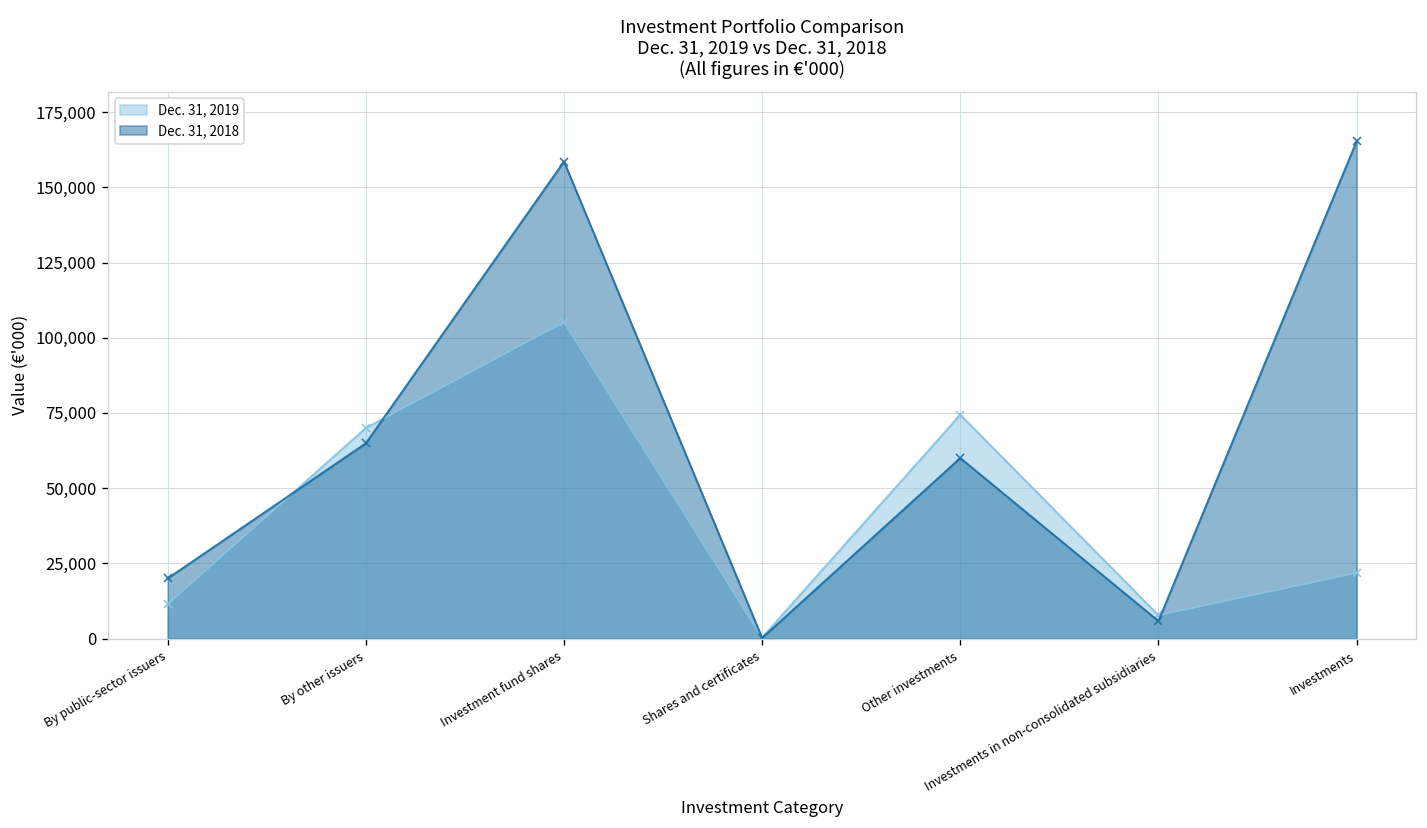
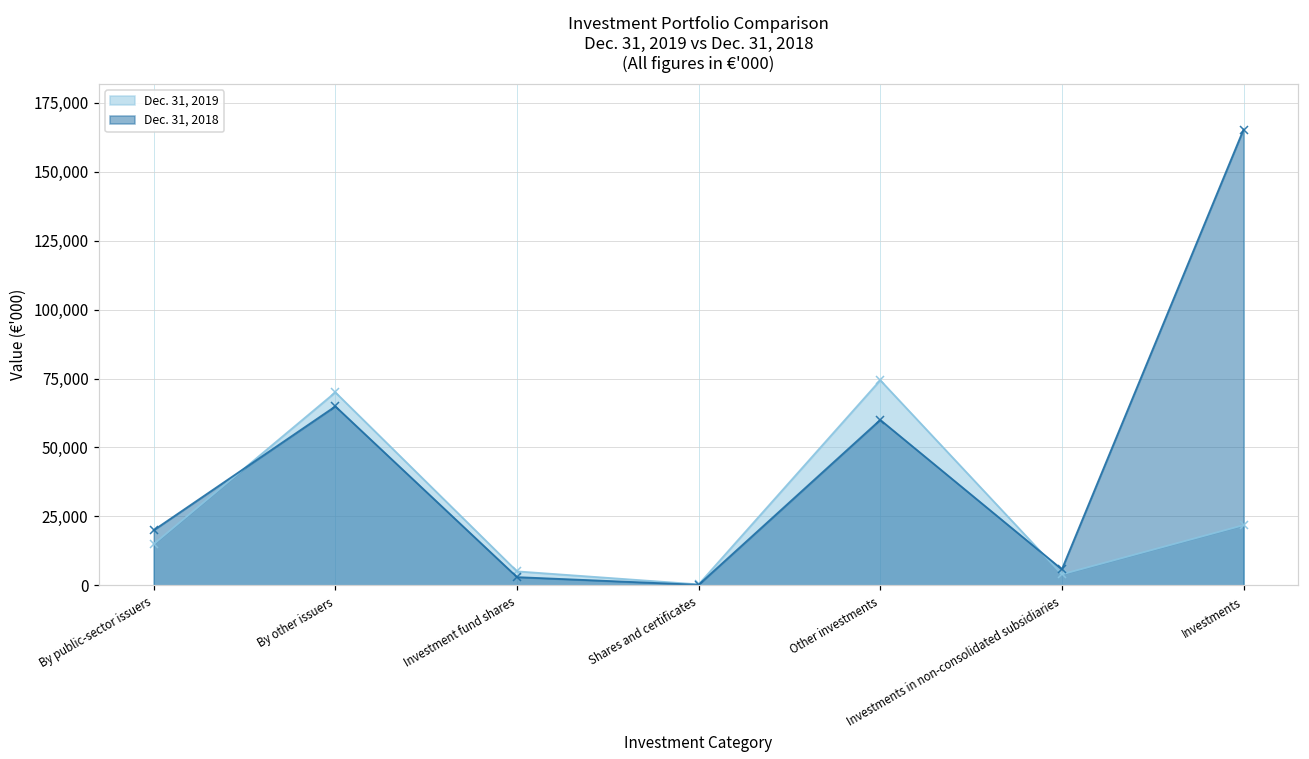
  {
    "Dec. 31, 2019": {
-     "By public-sector issuers": "11,000",
+     "By public-sector issuers": "15,000",
      "By other issuers": "70,000",
-     "Investment fund shares": "105,000",
+     "Investment fund shares": "5,000",
      "Other investments": "74,000",
-     "Investments in non-consolidated subsidiaries": "8,000",
+     "Investments in non-consolidated subsidiaries": "4,000",
      "Investments": "22,000"
    },
    "Dec. 31, 2018": {
      "By public-sector issuers": "20,000",
      "By other issuers": "65,000",
-     "Investment fund shares": "159,000",
+     "Investment fund shares": "3,000",
      "Other investments": "60,000",
      "Investments in non-consolidated subsidiaries": "6,000",
      "Investments": "165,000"
    }
  }
